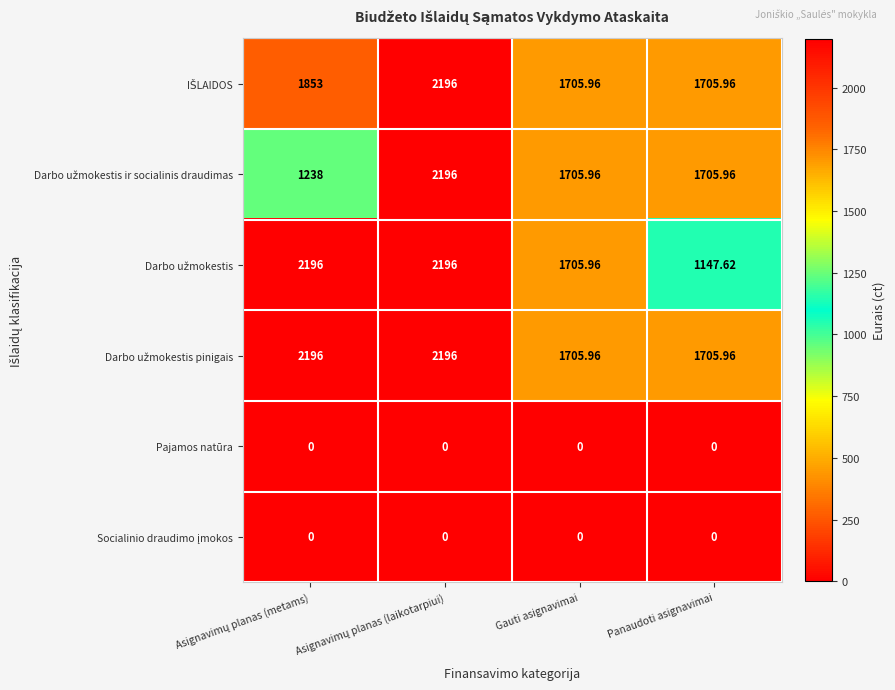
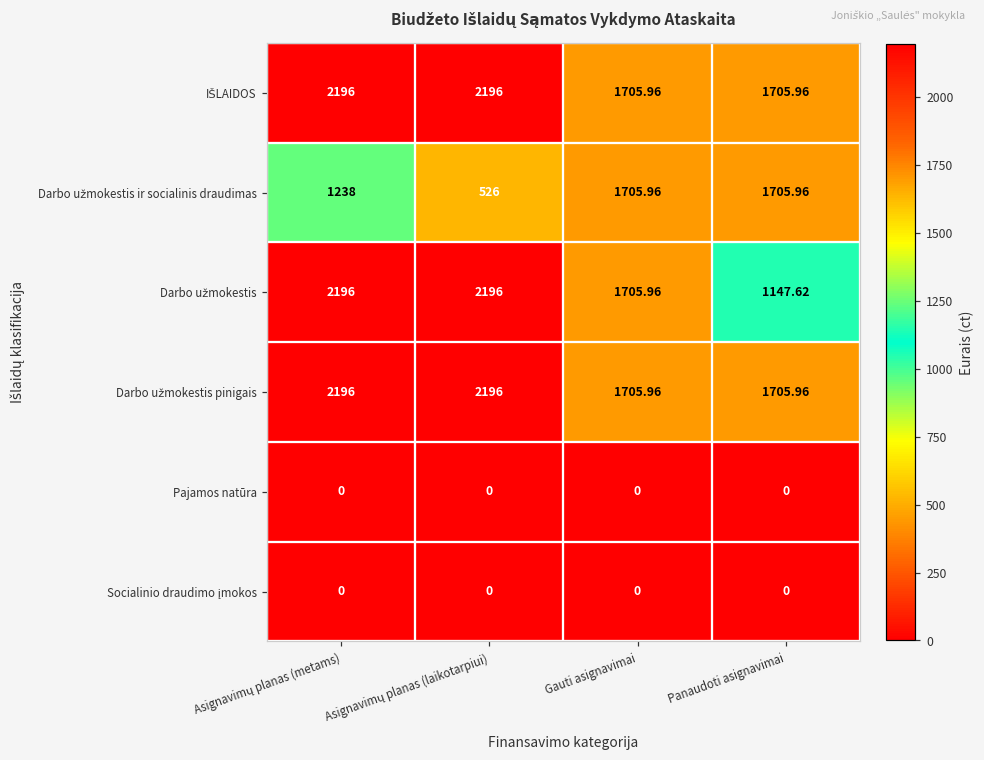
  {
    "IŠLAIDOS": {
-     "Asignavimų planas (metams)": 1853,
+     "Asignavimų planas (metams)": 2196,
      "Asignavimų planas (laikotarpiui)": 2196,
      "Gauti asignavimai": 1705.96,
      "Panaudoti asignavimai": 1705.96
    },
    "Darbo užmokestis ir socialinis draudimas": {
      "Asignavimų planas (metams)": 1238,
-     "Asignavimų planas (laikotarpiui)": 2196,
+     "Asignavimų planas (laikotarpiui)": 526,
      "Gauti asignavimai": 1705.96,
      "Panaudoti asignavimai": 1705.96
    },
    "Darbo užmokestis": {
      "Asignavimų planas (metams)": 2196,
      "Asignavimų planas (laikotarpiui)": 2196,
      "Gauti asignavimai": 1705.96,
      "Panaudoti asignavimai": 1147.62
    },
    "Darbo užmokestis pinigais": {
      "Asignavimų planas (metams)": 2196,
      "Asignavimų planas (laikotarpiui)": 2196,
      "Gauti asignavimai": 1705.96,
      "Panaudoti asignavimai": 1705.96
    },
    "Pajamos natūra": {
      "Asignavimų planas (metams)": 0,
      "Asignavimų planas (laikotarpiui)": 0,
      "Gauti asignavimai": 0,
      "Panaudoti asignavimai": 0
    },
    "Socialinio draudimo įmokos": {
      "Asignavimų planas (metams)": 0,
      "Asignavimų planas (laikotarpiui)": 0,
      "Gauti asignavimai": 0,
      "Panaudoti asignavimai": 0
    }
  }
